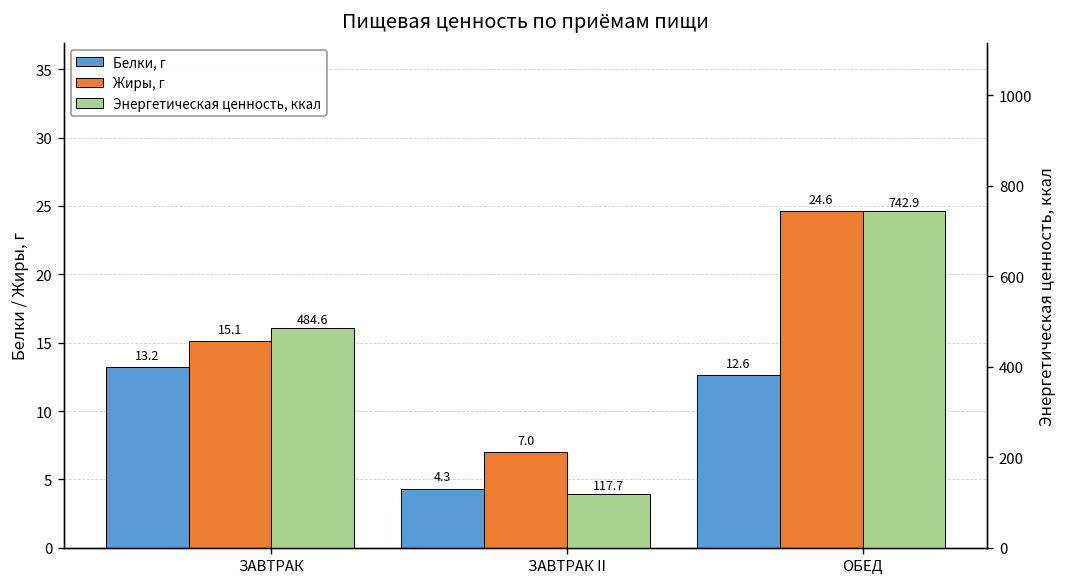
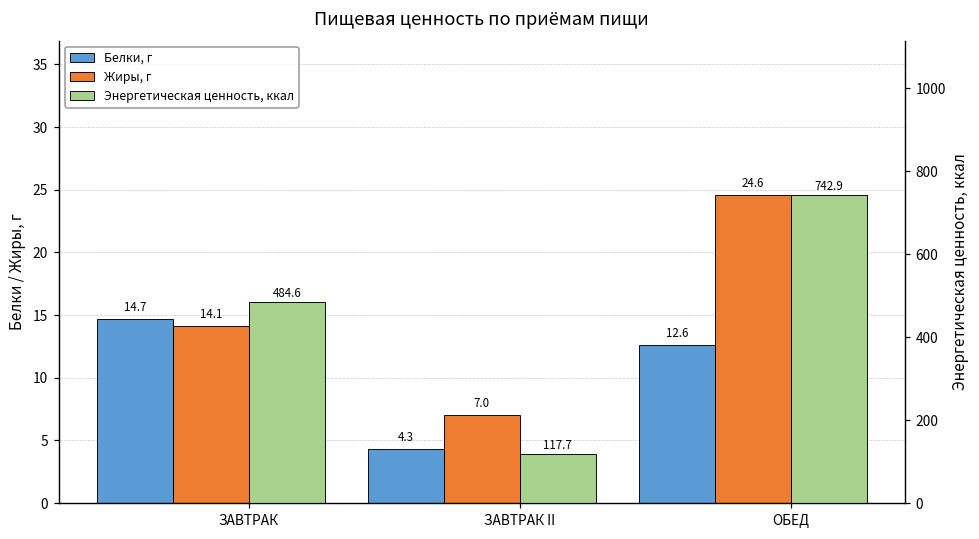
  {
    "Белки, г": {
-     "ЗАВТРАК": 13.2,
+     "ЗАВТРАК": 14.7,
      "ЗАВТРАК II": 4.3,
      "ОБЕД": 12.6
    },
    "Жиры, г": {
-     "ЗАВТРАК": 15.1,
+     "ЗАВТРАК": 14.1,
      "ЗАВТРАК II": 7.0,
      "ОБЕД": 24.6
    },
    "Энергетическая ценность, ккал": {
      "ЗАВТРАК": 484.6,
      "ЗАВТРАК II": 117.7,
      "ОБЕД": 742.9
    }
  }
